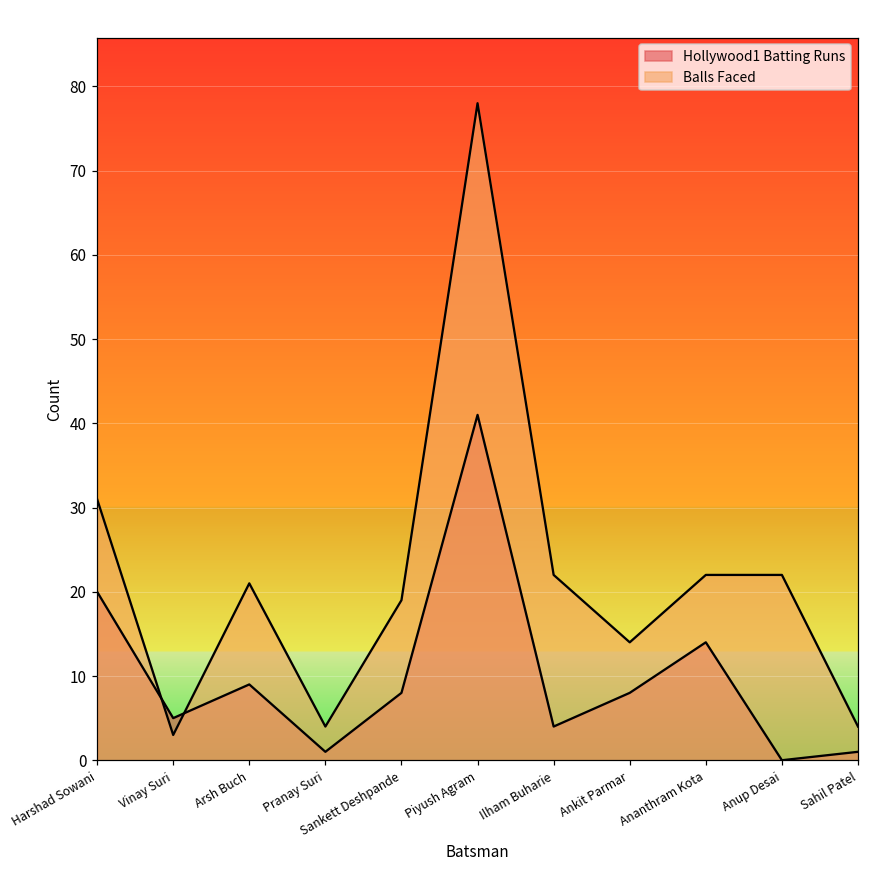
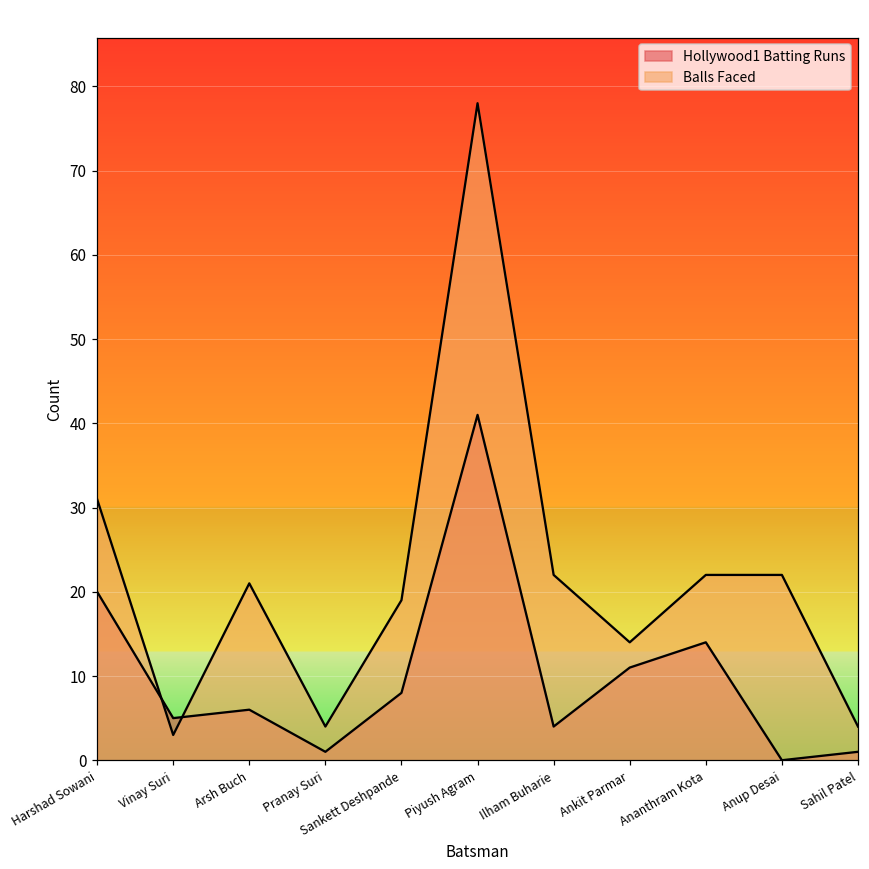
  {
    "Hollywood1 Batting Runs": {
      "Harshad Sowani": 20,
      "Vinay Suri": 5,
-     "Arsh Buch": 9,
+     "Arsh Buch": 6,
      "Pranay Suri": 1,
      "Sankett Deshpande": 8,
      "Piyush Agram": 41,
      "Ilham Buharie": 4,
-     "Ankit Parmar": 8,
+     "Ankit Parmar": 11,
      "Ananthram Kota": 14,
      "Anup Desai": 0,
      "Sahil Patel": 1
    },
    "Balls Faced": {
      "Harshad Sowani": 31,
      "Vinay Suri": 3,
      "Arsh Buch": 21,
      "Pranay Suri": 4,
      "Sankett Deshpande": 19,
      "Piyush Agram": 78,
      "Ilham Buharie": 22,
      "Ankit Parmar": 14,
      "Ananthram Kota": 22,
      "Anup Desai": 22,
      "Sahil Patel": 4
    }
  }
